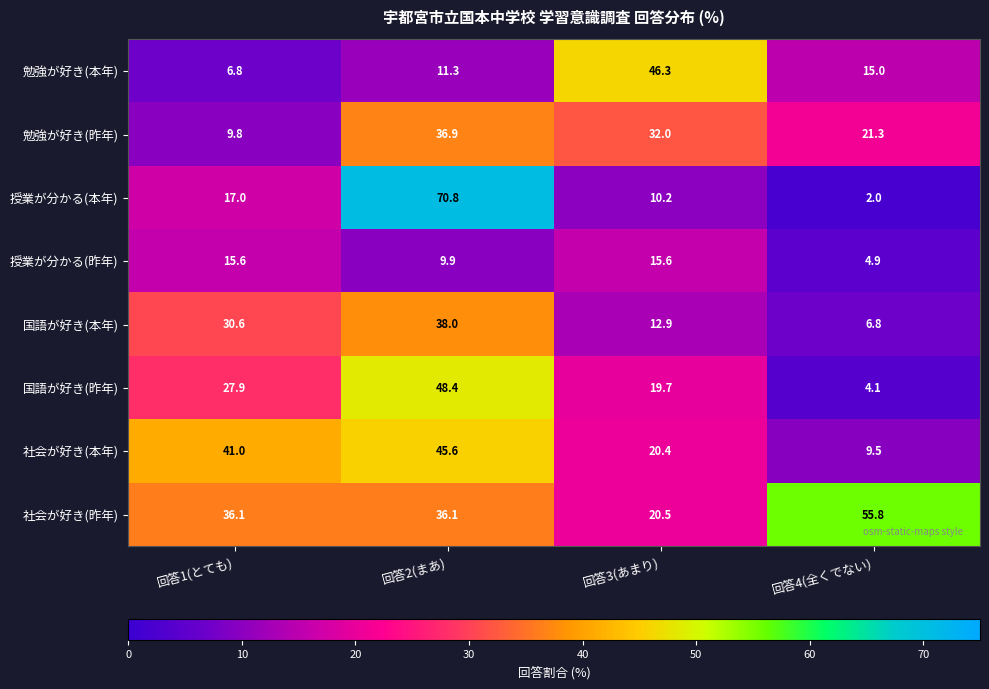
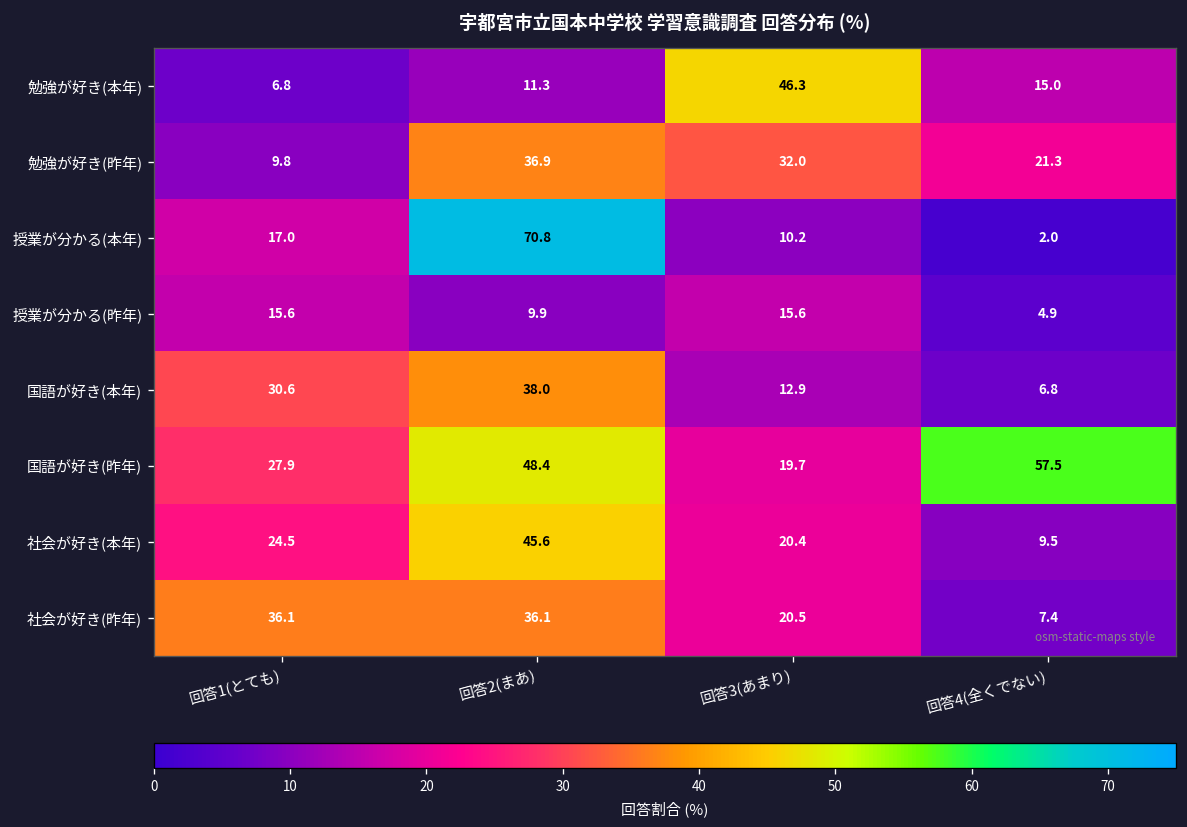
  {
    "勉強が好き(本年)": {
      "回答1(とても)": 6.8,
      "回答2(まあ)": 11.3,
      "回答3(あまり)": 46.3,
      "回答4(全くでない)": 15.0
    },
    "勉強が好き(昨年)": {
      "回答1(とても)": 9.8,
      "回答2(まあ)": 36.9,
      "回答3(あまり)": 32.0,
      "回答4(全くでない)": 21.3
    },
    "授業が分かる(本年)": {
      "回答1(とても)": 17.0,
      "回答2(まあ)": 70.8,
      "回答3(あまり)": 10.2,
      "回答4(全くでない)": 2.0
    },
    "授業が分かる(昨年)": {
      "回答1(とても)": 15.6,
      "回答2(まあ)": 9.9,
      "回答3(あまり)": 15.6,
      "回答4(全くでない)": 4.9
    },
    "国語が好き(本年)": {
      "回答1(とても)": 30.6,
      "回答2(まあ)": 38.0,
      "回答3(あまり)": 12.9,
      "回答4(全くでない)": 6.8
    },
    "国語が好き(昨年)": {
      "回答1(とても)": 27.9,
      "回答2(まあ)": 48.4,
      "回答3(あまり)": 19.7,
-     "回答4(全くでない)": 4.1
+     "回答4(全くでない)": 57.5
    },
    "社会が好き(本年)": {
-     "回答1(とても)": 41.0,
+     "回答1(とても)": 24.5,
      "回答2(まあ)": 45.6,
      "回答3(あまり)": 20.4,
      "回答4(全くでない)": 9.5
    },
    "社会が好き(昨年)": {
      "回答1(とても)": 36.1,
      "回答2(まあ)": 36.1,
      "回答3(あまり)": 20.5,
-     "回答4(全くでない)": 55.8
+     "回答4(全くでない)": 7.4
    }
  }
